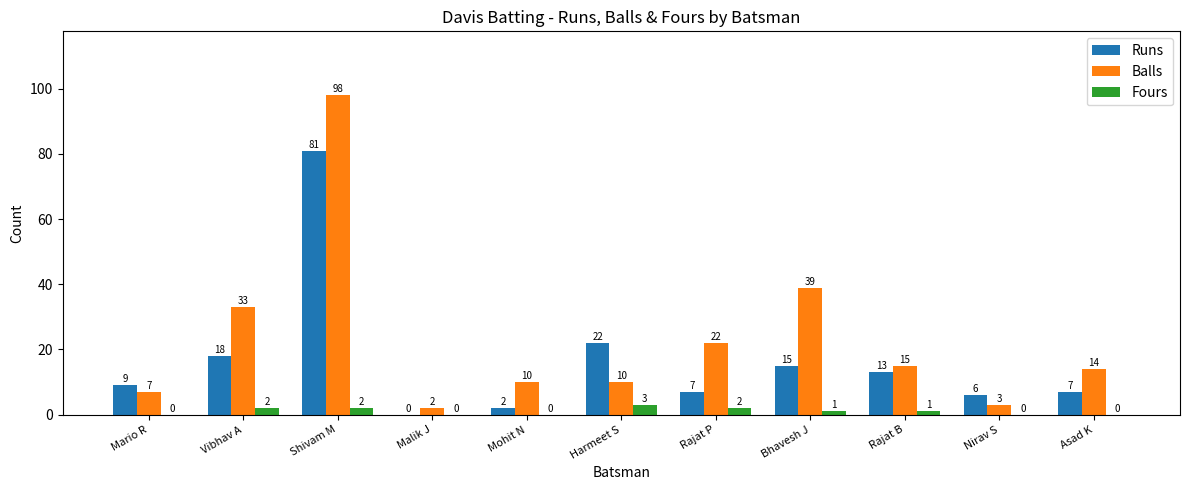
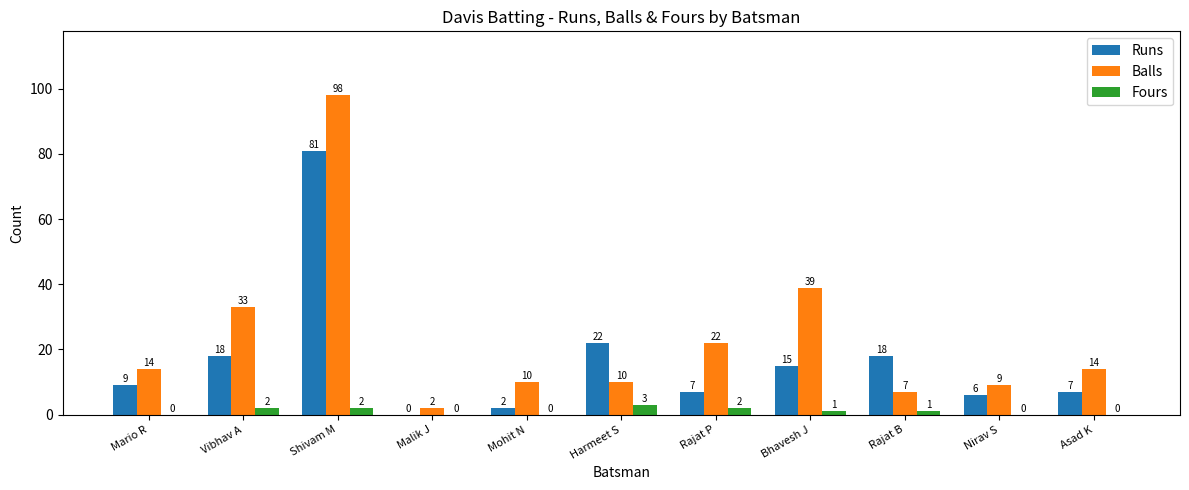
  {
    "Runs": {
      "Mario R": 9,
      "Vibhav A": 18,
      "Shivam M": 81,
      "Malik J": 0,
      "Mohit N": 2,
      "Harmeet S": 22,
      "Rajat P": 7,
      "Bhavesh J": 15,
-     "Rajat B": 13,
+     "Rajat B": 18,
      "Nirav S": 6,
      "Asad K": 7
    },
    "Balls": {
-     "Mario R": 7,
+     "Mario R": 14,
      "Vibhav A": 33,
      "Shivam M": 98,
      "Malik J": 2,
      "Mohit N": 10,
      "Harmeet S": 10,
      "Rajat P": 22,
      "Bhavesh J": 39,
-     "Rajat B": 15,
-     "Nirav S": 3,
+     "Rajat B": 7,
+     "Nirav S": 9,
      "Asad K": 14
    },
    "Fours": {
      "Mario R": 0,
      "Vibhav A": 2,
      "Shivam M": 2,
      "Malik J": 0,
      "Mohit N": 0,
      "Harmeet S": 3,
      "Rajat P": 2,
      "Bhavesh J": 1,
      "Rajat B": 1,
      "Nirav S": 0,
      "Asad K": 0
    }
  }
